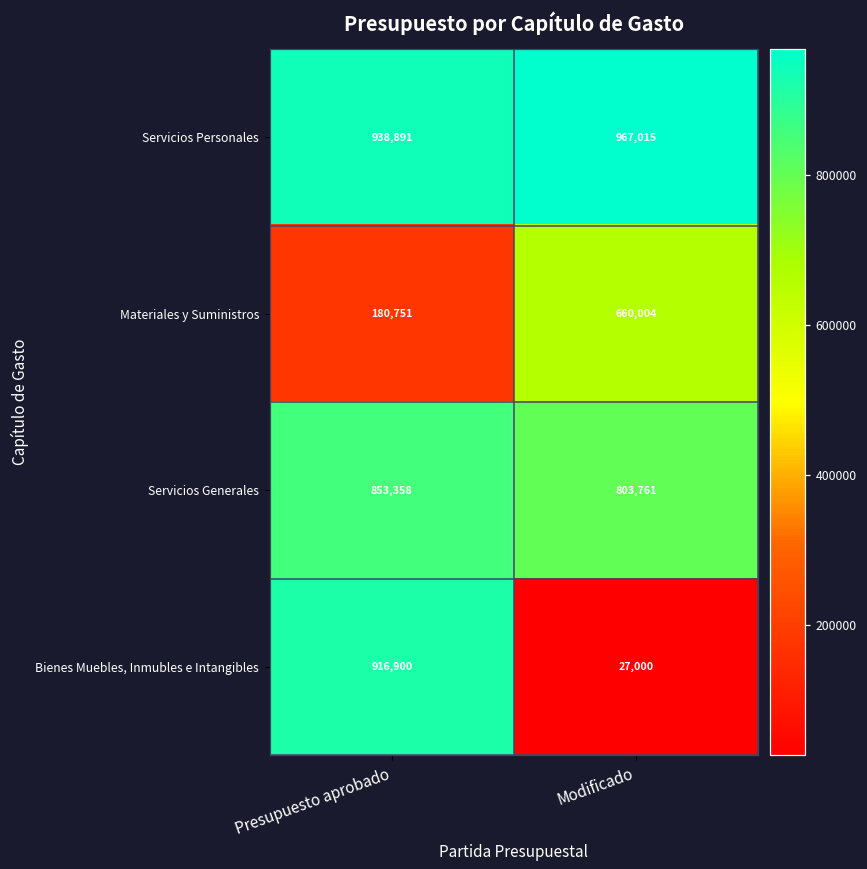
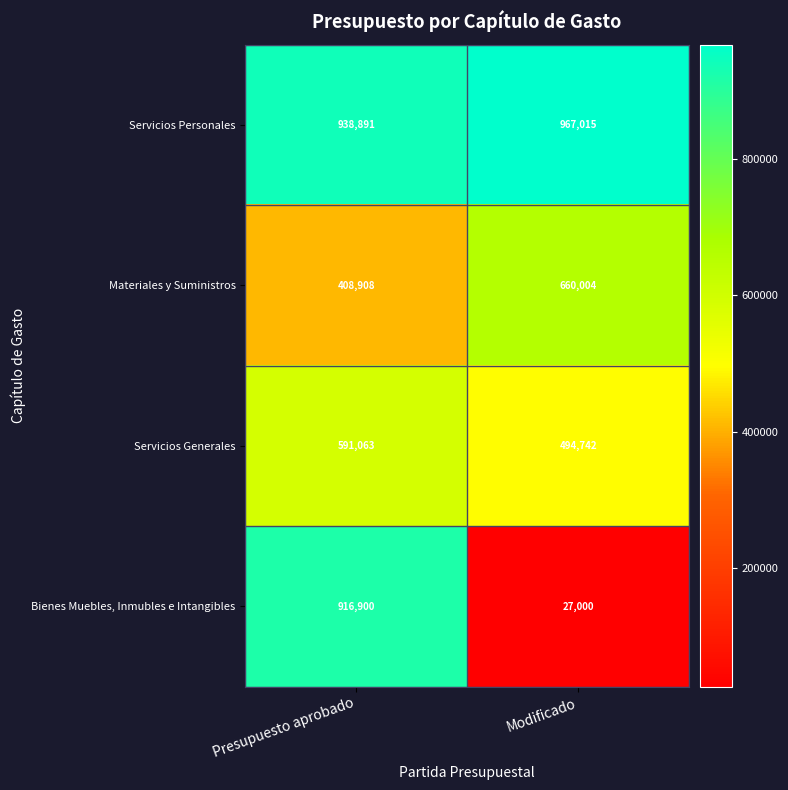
  {
    "Servicios Personales": {
      "Presupuesto aprobado": "938,891",
      "Modificado": "967,015"
    },
    "Materiales y Suministros": {
-     "Presupuesto aprobado": "180,751",
+     "Presupuesto aprobado": "408,908",
      "Modificado": "660,004"
    },
    "Servicios Generales": {
-     "Presupuesto aprobado": "853,358",
-     "Modificado": "803,761"
+     "Presupuesto aprobado": "591,063",
+     "Modificado": "494,742"
    },
    "Bienes Muebles, Inmubles e Intangibles": {
      "Presupuesto aprobado": "916,900",
      "Modificado": "27,000"
    }
  }
